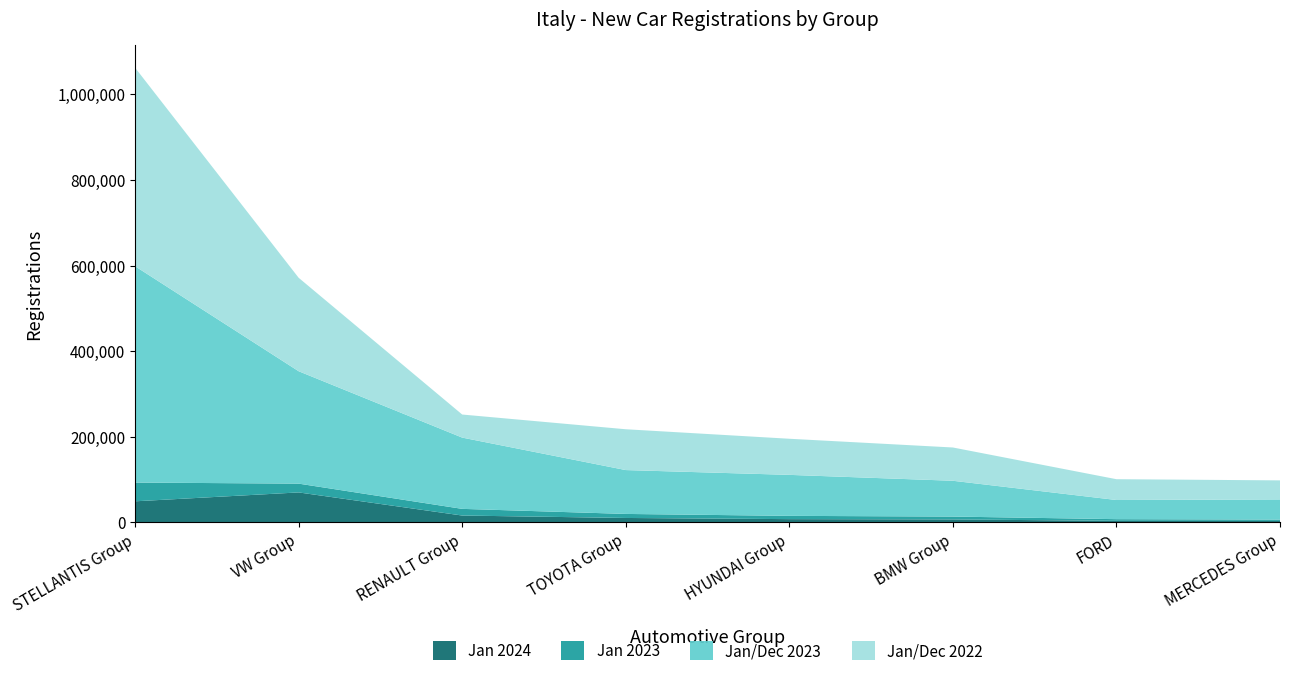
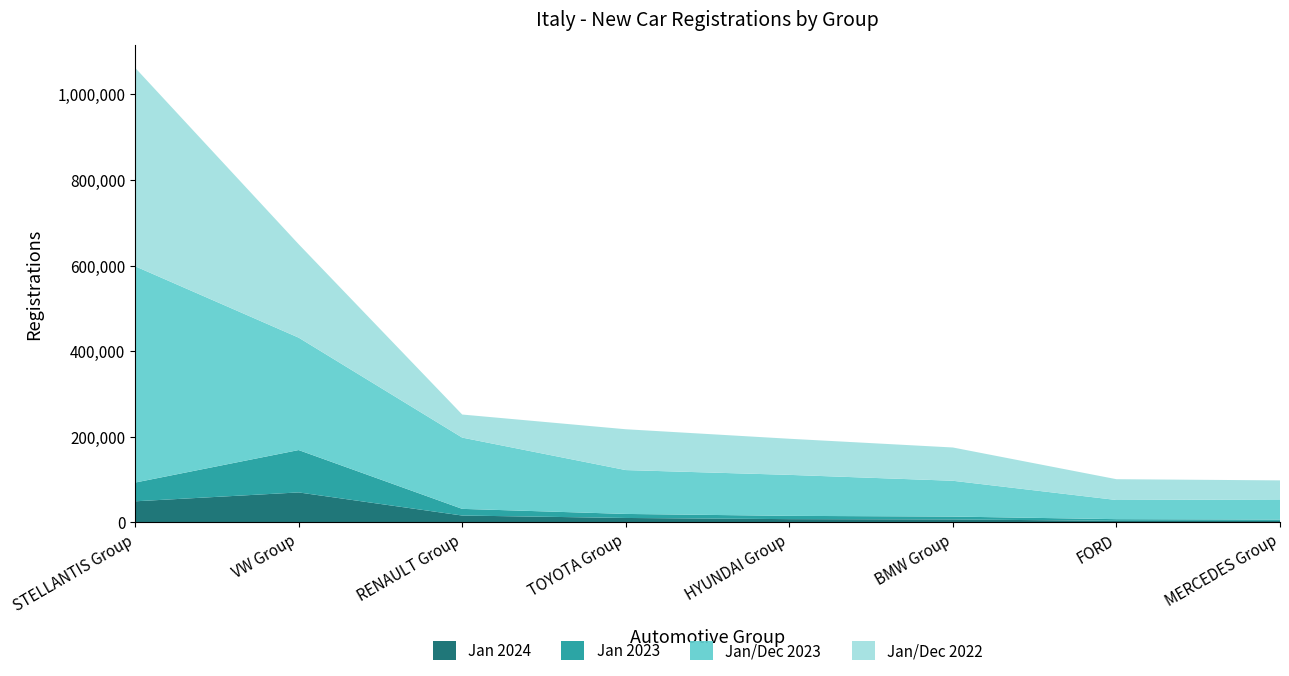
  {
    "Jan 2024": {
      "STELLANTIS Group": "50,000",
      "VW Group": "70,000",
      "RENAULT Group": "20,000",
      "TOYOTA Group": "10,000",
      "HYUNDAI Group": "10,000",
      "BMW Group": "10,000"
    },
    "Jan 2023": {
      "STELLANTIS Group": "40,000",
-     "VW Group": "20,000",
+     "VW Group": "100,000",
      "RENAULT Group": "20,000",
      "TOYOTA Group": "10,000",
      "HYUNDAI Group": "10,000",
      "BMW Group": "10,000"
    },
    "Jan/Dec 2023": {
      "STELLANTIS Group": "510,000",
      "VW Group": "260,000",
      "RENAULT Group": "170,000",
      "TOYOTA Group": "100,000",
      "HYUNDAI Group": "100,000",
      "BMW Group": "80,000",
      "FORD": "40,000",
      "MERCEDES Group": "50,000"
    },
    "Jan/Dec 2022": {
      "STELLANTIS Group": "460,000",
      "VW Group": "220,000",
      "RENAULT Group": "50,000",
      "TOYOTA Group": "100,000",
      "HYUNDAI Group": "80,000",
      "BMW Group": "80,000",
      "FORD": "50,000",
      "MERCEDES Group": "40,000"
    }
  }
